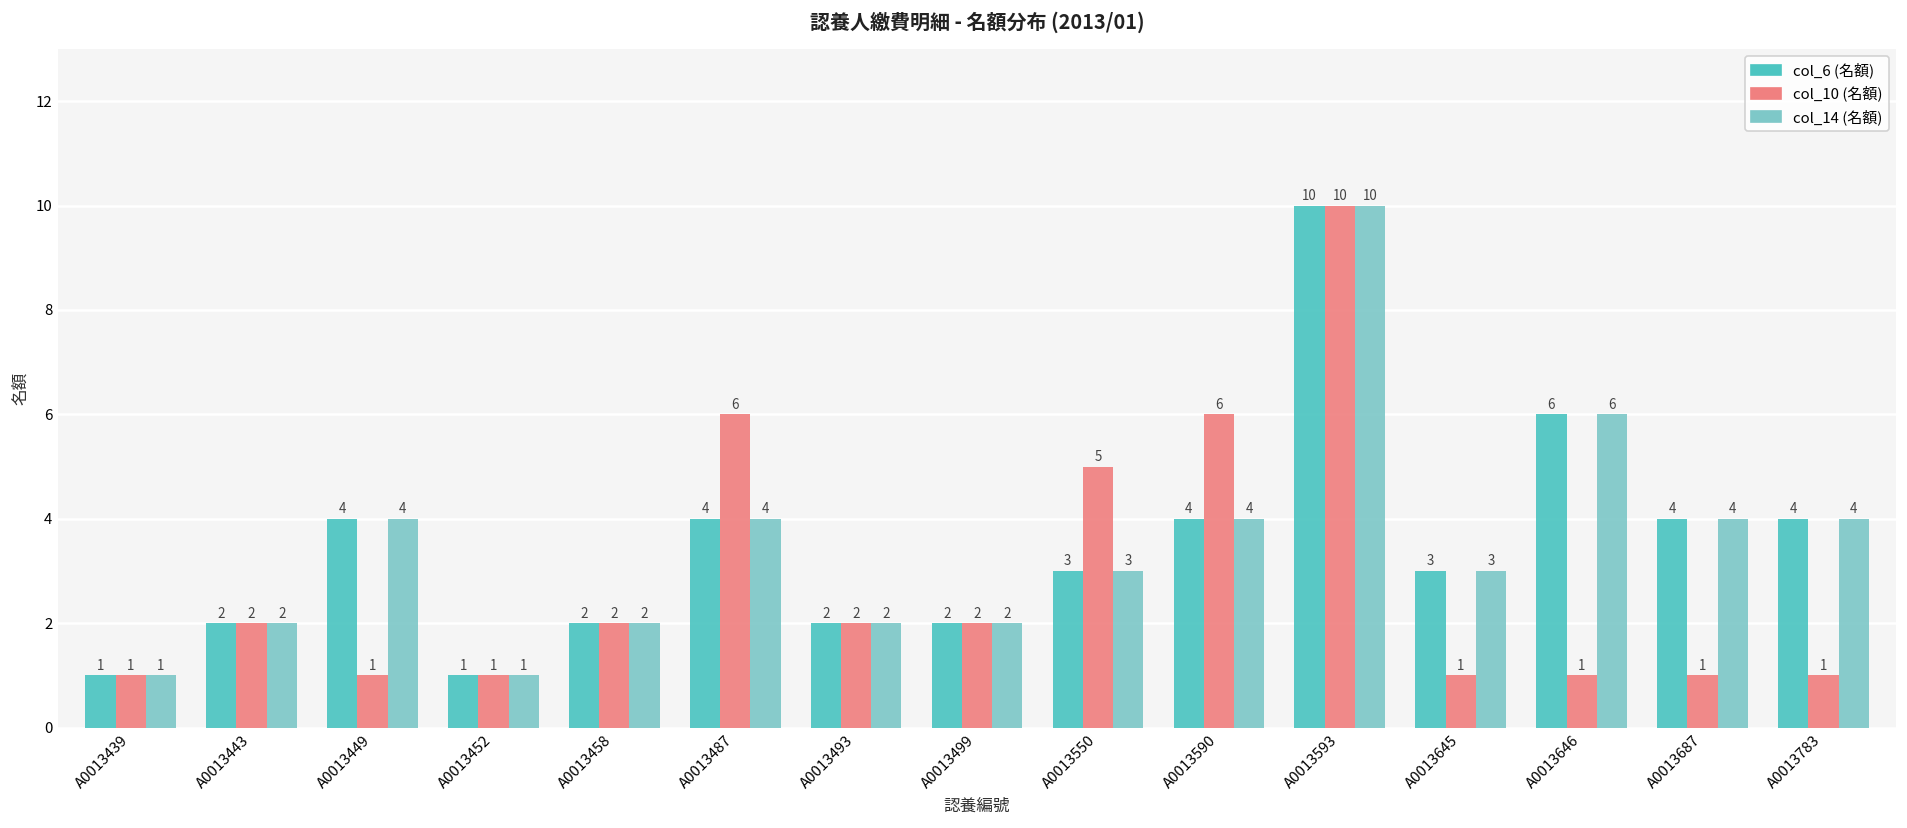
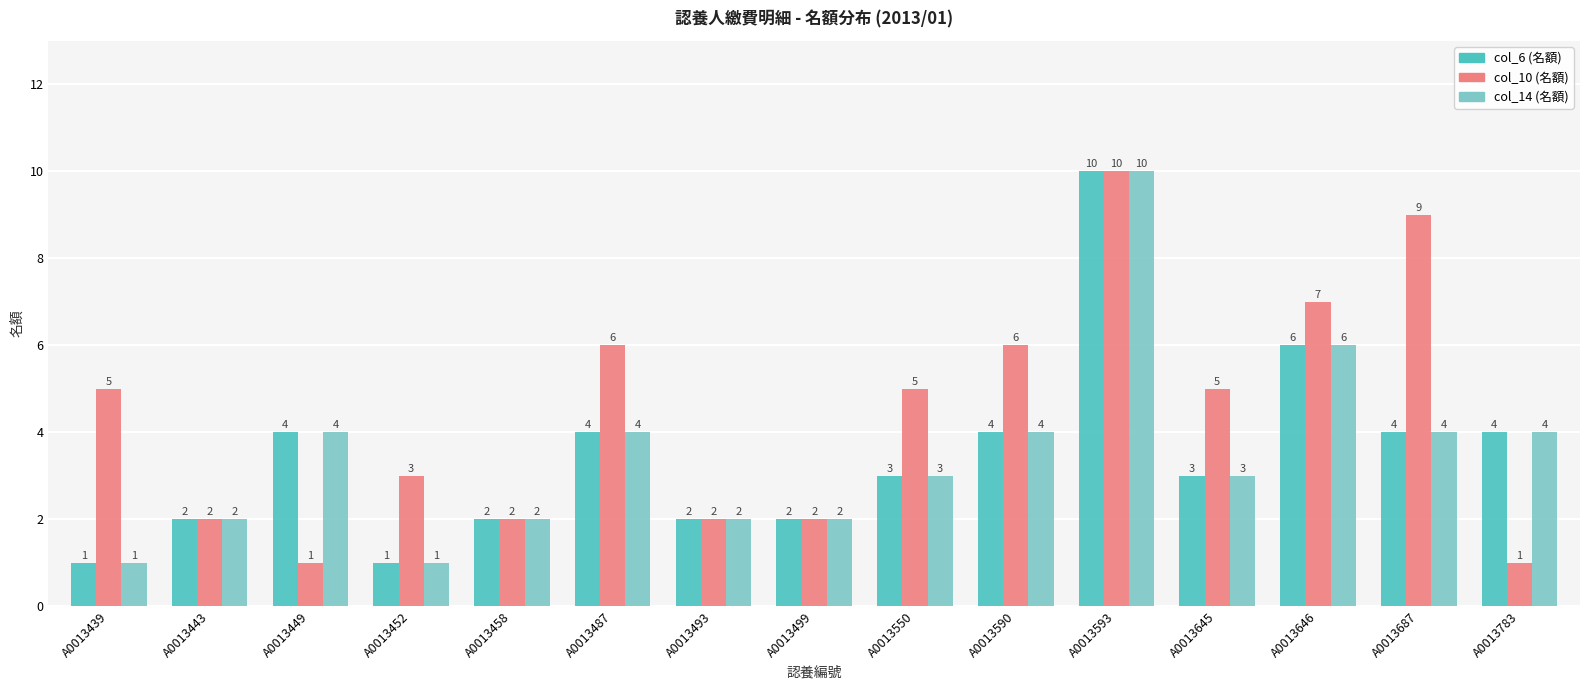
  {
    "col_10 (名額)": {
-     "A0013439": 1,
+     "A0013439": 5,
      "A0013443": 2,
      "A0013449": 1,
-     "A0013452": 1,
+     "A0013452": 3,
      "A0013458": 2,
      "A0013487": 6,
      "A0013493": 2,
      "A0013499": 2,
      "A0013550": 5,
      "A0013590": 6,
      "A0013593": 10,
-     "A0013645": 1,
-     "A0013646": 1,
-     "A0013687": 1,
+     "A0013645": 5,
+     "A0013646": 7,
+     "A0013687": 9,
      "A0013783": 1
    }
  }
